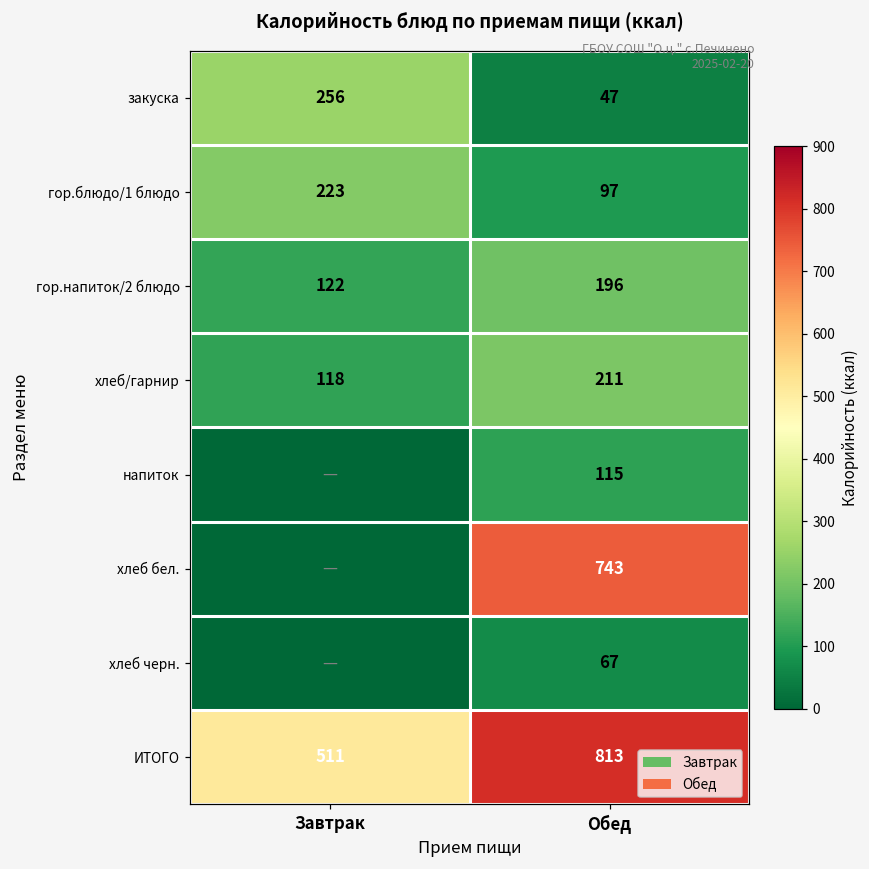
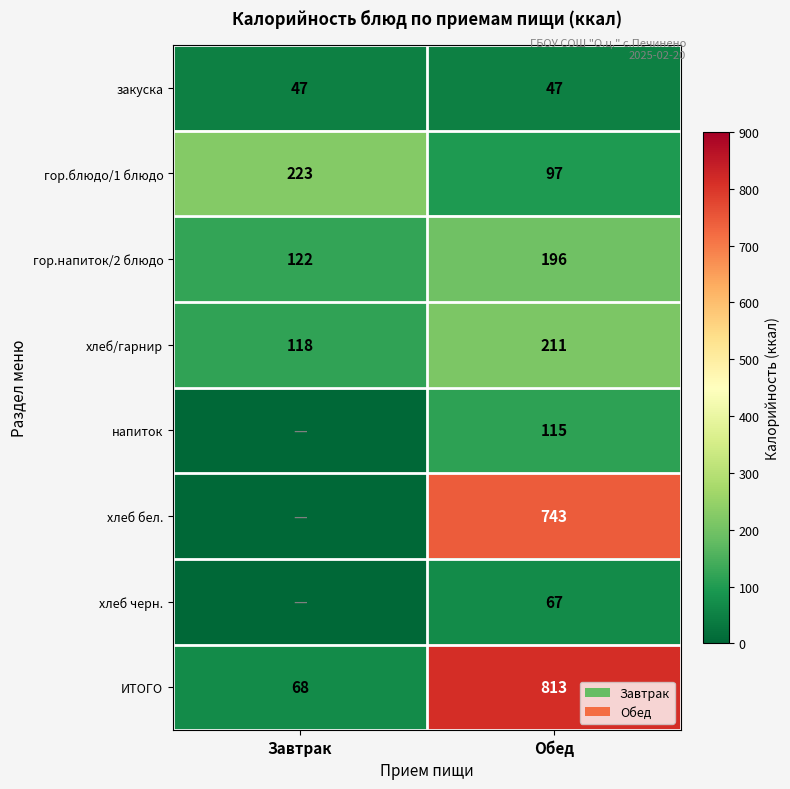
  {
    "закуска": {
-     "Завтрак": 256
+     "Завтрак": 47
    },
    "гор.блюдо/1 блюдо": {
      "Завтрак": 223,
      "Обед": 97
    },
    "гор.напиток/2 блюдо": {
      "Завтрак": 122,
      "Обед": 196
    },
    "хлеб/гарнир": {
      "Завтрак": 118,
      "Обед": 211
    },
    "напиток": {
      "Обед": 115
    },
    "хлеб бел.": {
      "Обед": 743
    },
    "хлеб черн.": {
      "Обед": 67
    },
    "ИТОГО": {
-     "Завтрак": 511,
+     "Завтрак": 68,
      "Обед": 813
    }
  }
